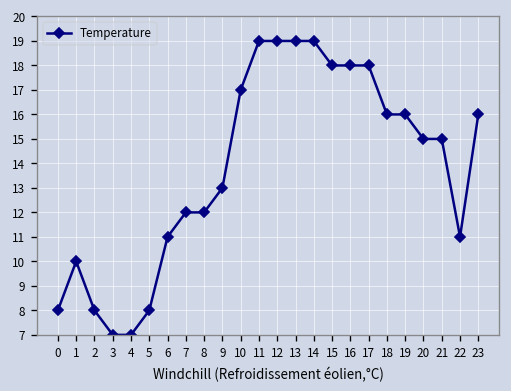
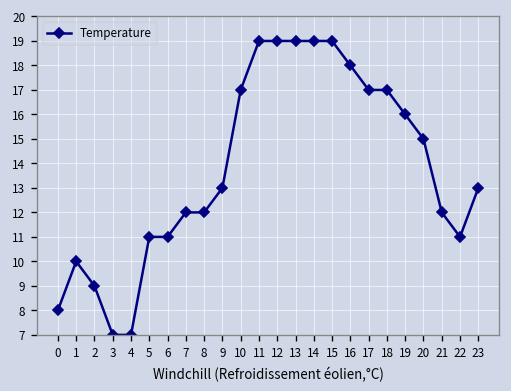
  {
    "0": 8,
    "1": 10,
-   "2": 8,
+   "2": 9,
    "3": 7,
    "4": 7,
-   "5": 8,
+   "5": 11,
    "6": 11,
    "7": 12,
    "8": 12,
    "9": 13,
    "10": 17,
    "11": 19,
    "12": 19,
    "13": 19,
    "14": 19,
-   "15": 18,
+   "15": 19,
    "16": 18,
-   "17": 18,
-   "18": 16,
+   "17": 17,
+   "18": 17,
    "19": 16,
    "20": 15,
-   "21": 15,
+   "21": 12,
    "22": 11,
-   "23": 16
+   "23": 13
  }
